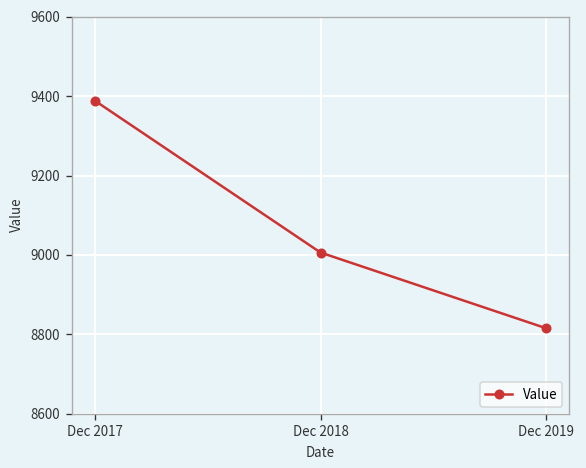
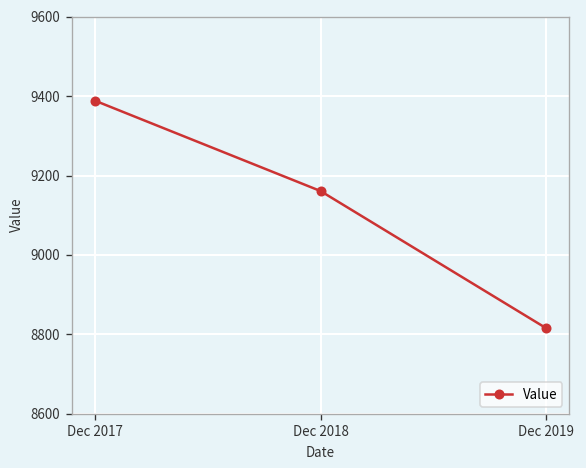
  {
    "Dec 2017": 9390,
-   "Dec 2018": 9010,
+   "Dec 2018": 9160,
    "Dec 2019": 8820
  }
